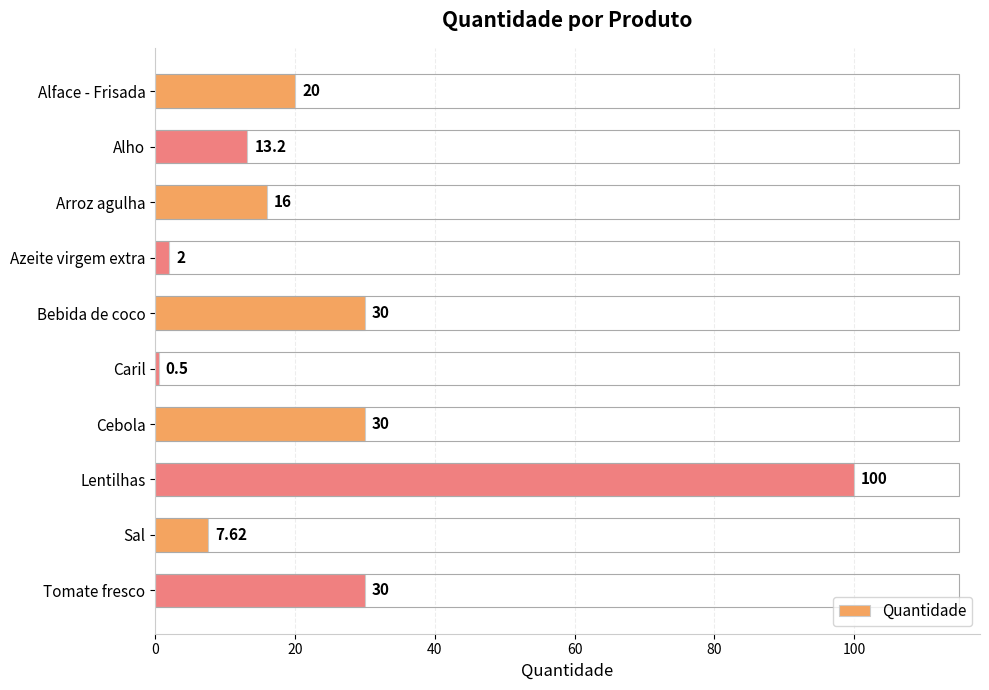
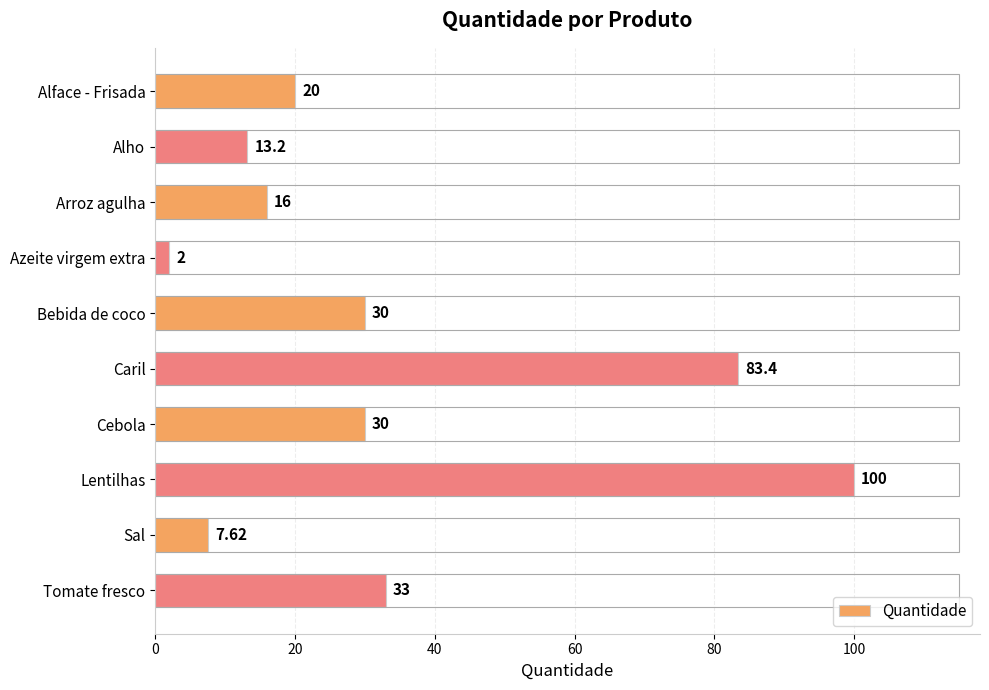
  {
    "Alface - Frisada": 20,
    "Alho": 13.2,
    "Arroz agulha": 16,
    "Azeite virgem extra": 2,
    "Bebida de coco": 30,
-   "Caril": 0.5,
+   "Caril": 83.4,
    "Cebola": 30,
    "Lentilhas": 100,
    "Sal": 7.62,
-   "Tomate fresco": 30
+   "Tomate fresco": 33
  }
